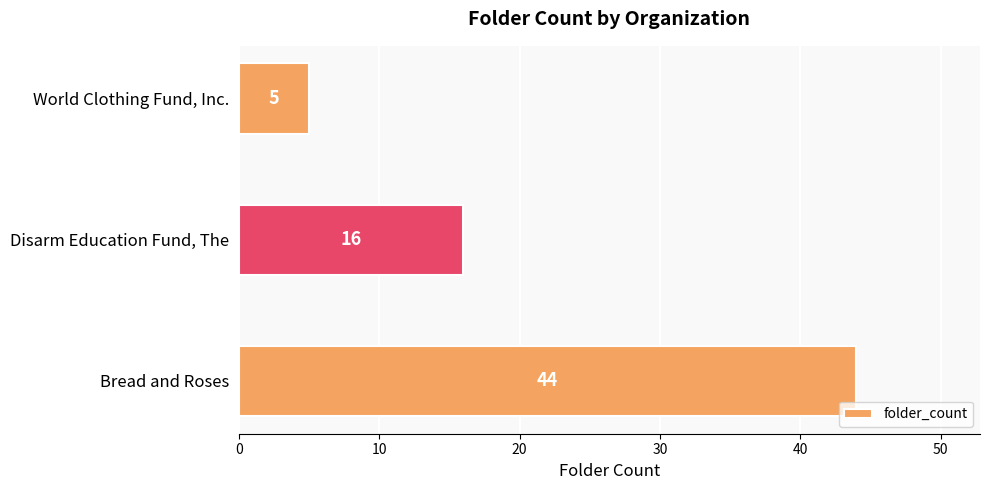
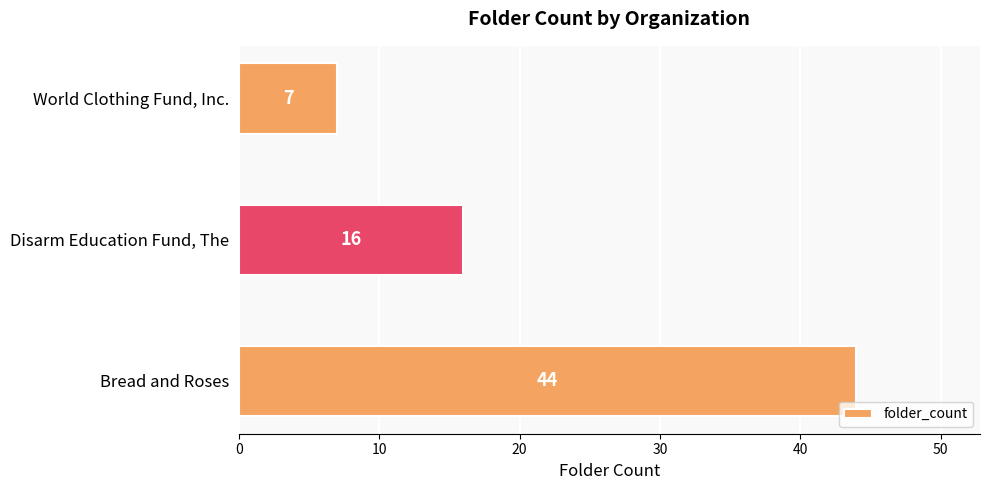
  {
-   "World Clothing Fund, Inc.": 5,
+   "World Clothing Fund, Inc.": 7,
    "Disarm Education Fund, The": 16,
    "Bread and Roses": 44
  }
